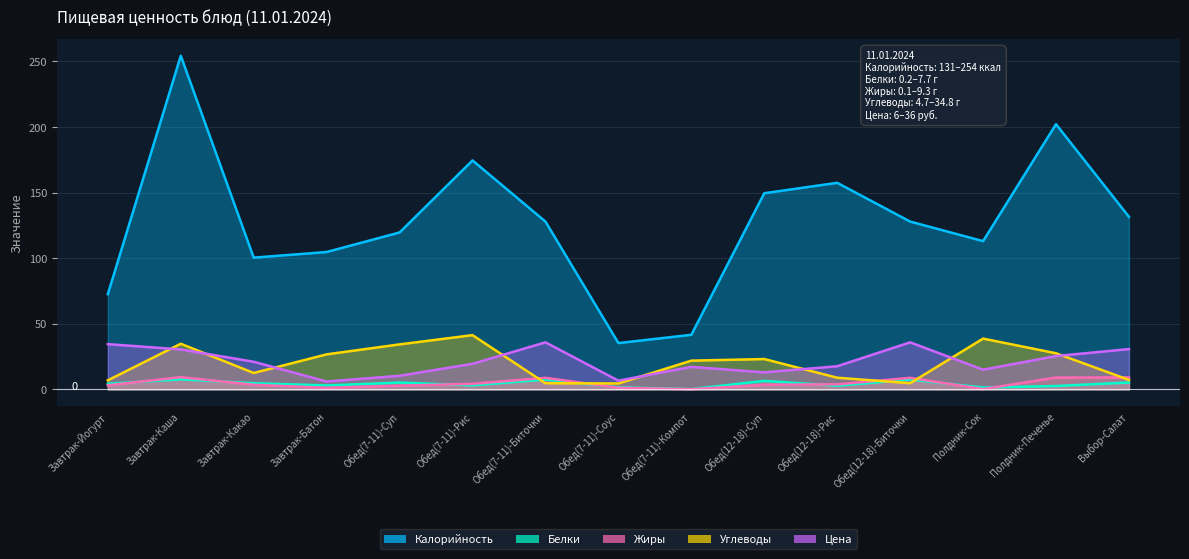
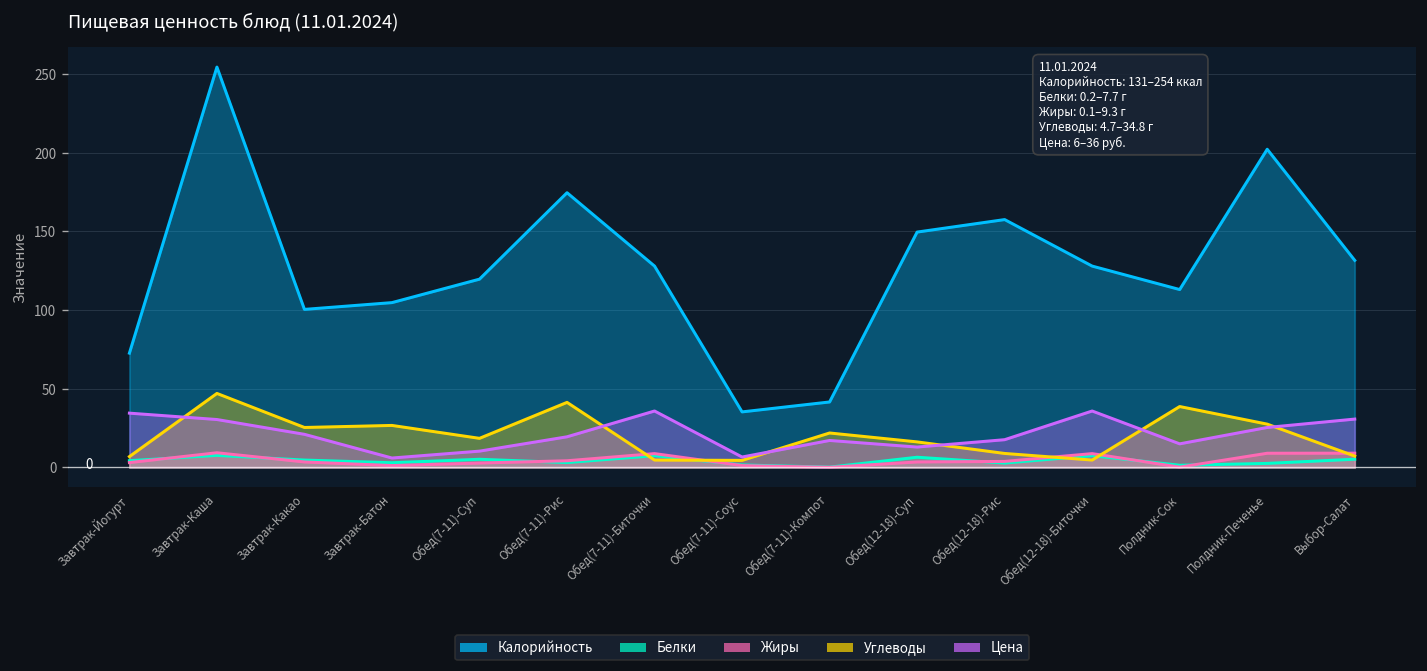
  {
    "Углеводы": {
      "Завтрак-Йогурт": 7,
-     "Завтрак-Каша": 35,
-     "Завтрак-Какао": 13,
+     "Завтрак-Каша": 47,
+     "Завтрак-Какао": 25,
      "Завтрак-Батон": 27,
-     "Обед(7-11)-Суп": 34,
+     "Обед(7-11)-Суп": 19,
      "Обед(7-11)-Рис": 41,
      "Обед(7-11)-Биточки": 5,
      "Обед(7-11)-Соус": 5,
      "Обед(7-11)-Компот": 22,
-     "Обед(12-18)-Суп": 23,
+     "Обед(12-18)-Суп": 16,
      "Обед(12-18)-Рис": 9,
      "Обед(12-18)-Биточки": 5,
      "Полдник-Сок": 39,
      "Полдник-Печенье": 28
    }
  }
